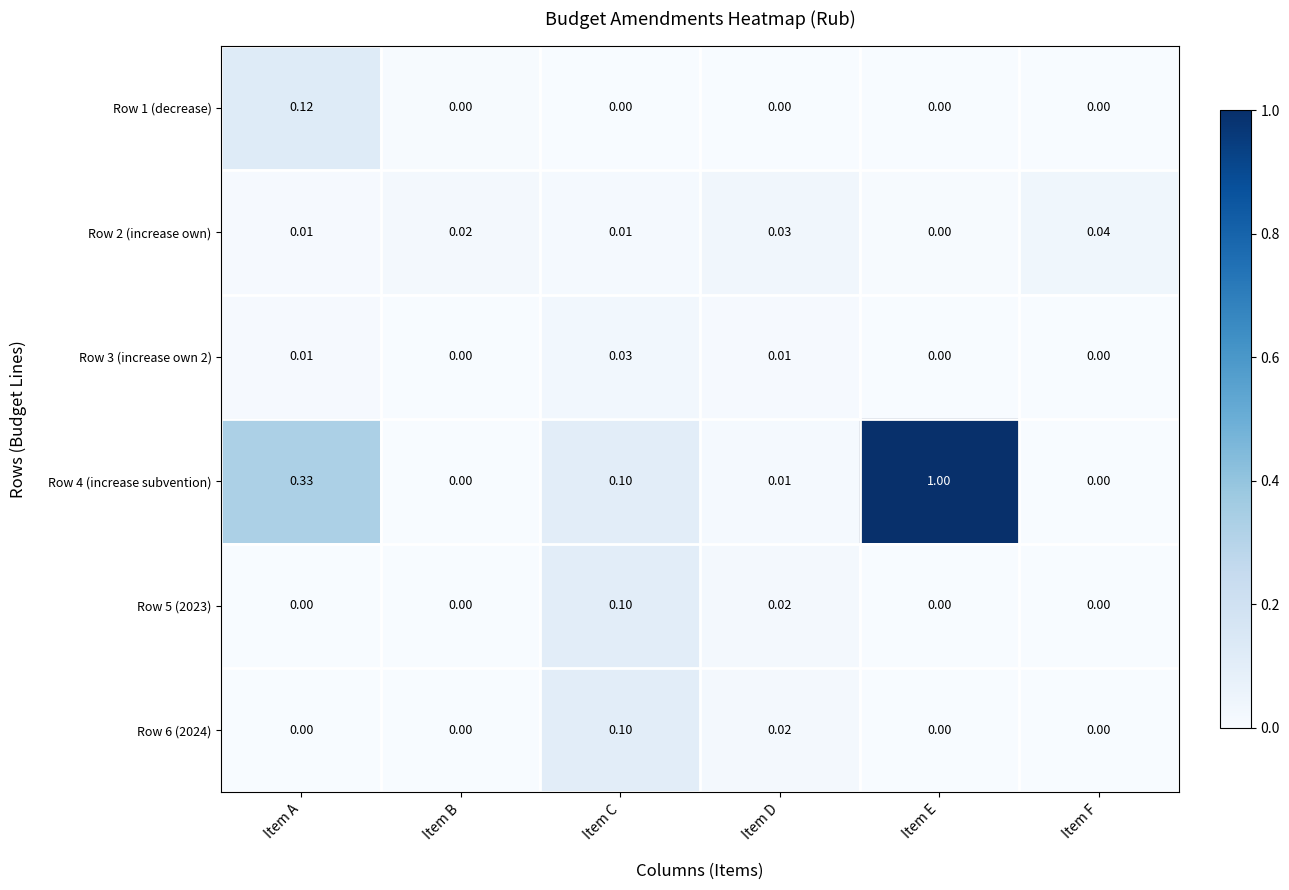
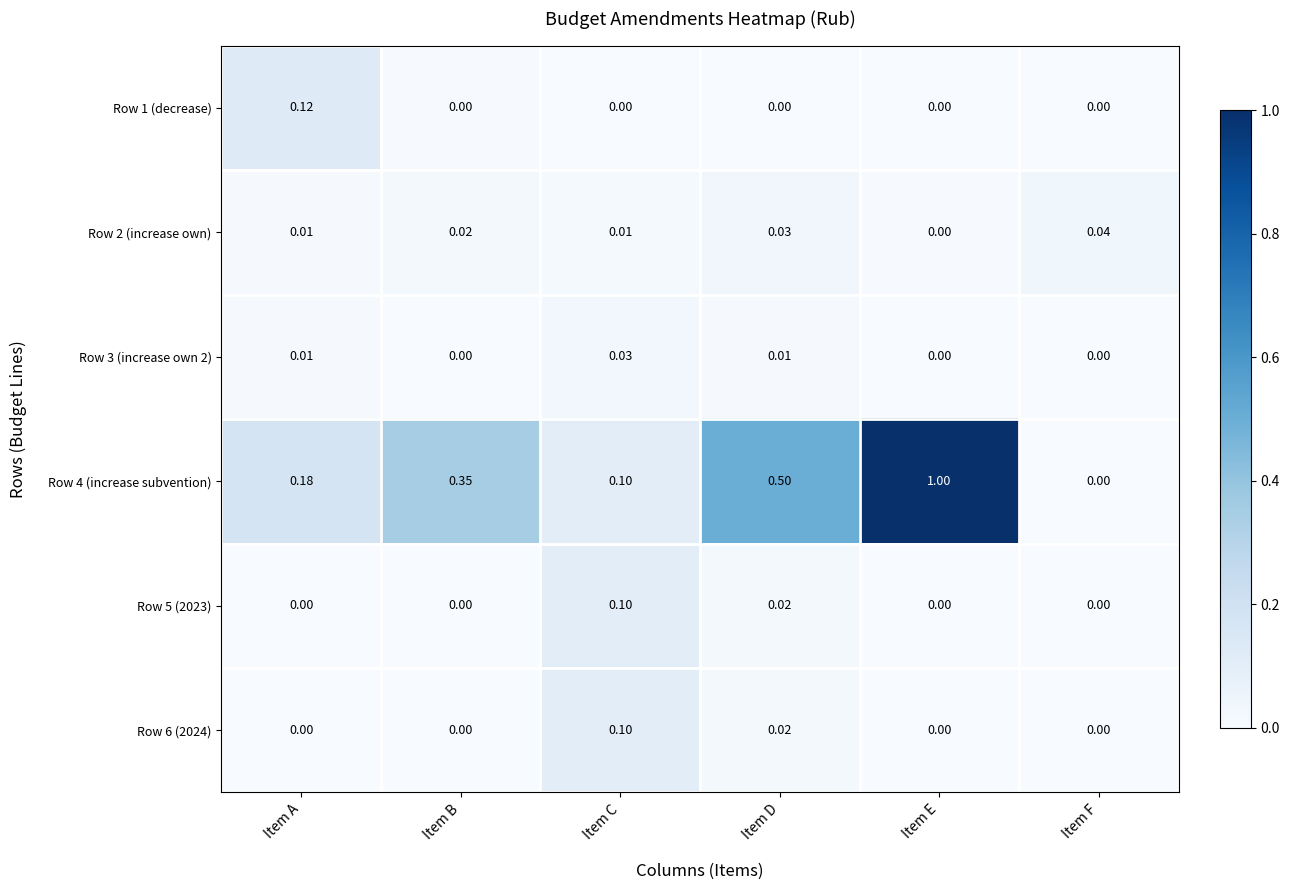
  {
    "Row 1 (decrease)": {
      "Item A": 0.12,
      "Item B": 0.00,
      "Item C": 0.00,
      "Item D": 0.00,
      "Item E": 0.00,
      "Item F": 0.00
    },
    "Row 2 (increase own)": {
      "Item A": 0.01,
      "Item B": 0.02,
      "Item C": 0.01,
      "Item D": 0.03,
      "Item E": 0.00,
      "Item F": 0.04
    },
    "Row 3 (increase own 2)": {
      "Item A": 0.01,
      "Item B": 0.00,
      "Item C": 0.03,
      "Item D": 0.01,
      "Item E": 0.00,
      "Item F": 0.00
    },
    "Row 4 (increase subvention)": {
-     "Item A": 0.33,
-     "Item B": 0.00,
+     "Item A": 0.18,
+     "Item B": 0.35,
      "Item C": 0.10,
-     "Item D": 0.01,
+     "Item D": 0.50,
      "Item E": 1.00,
      "Item F": 0.00
    },
    "Row 5 (2023)": {
      "Item A": 0.00,
      "Item B": 0.00,
      "Item C": 0.10,
      "Item D": 0.02,
      "Item E": 0.00,
      "Item F": 0.00
    },
    "Row 6 (2024)": {
      "Item A": 0.00,
      "Item B": 0.00,
      "Item C": 0.10,
      "Item D": 0.02,
      "Item E": 0.00,
      "Item F": 0.00
    }
  }
